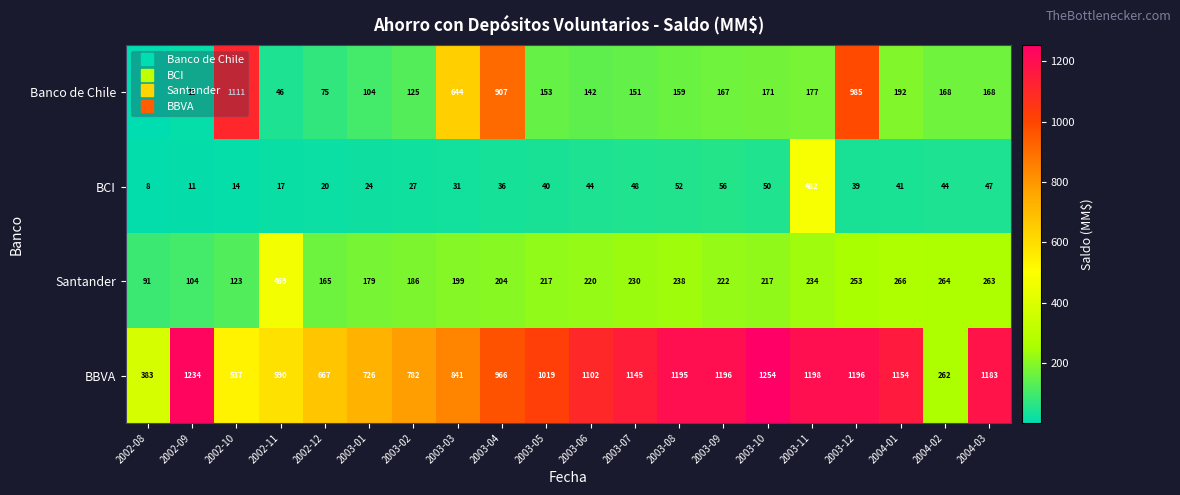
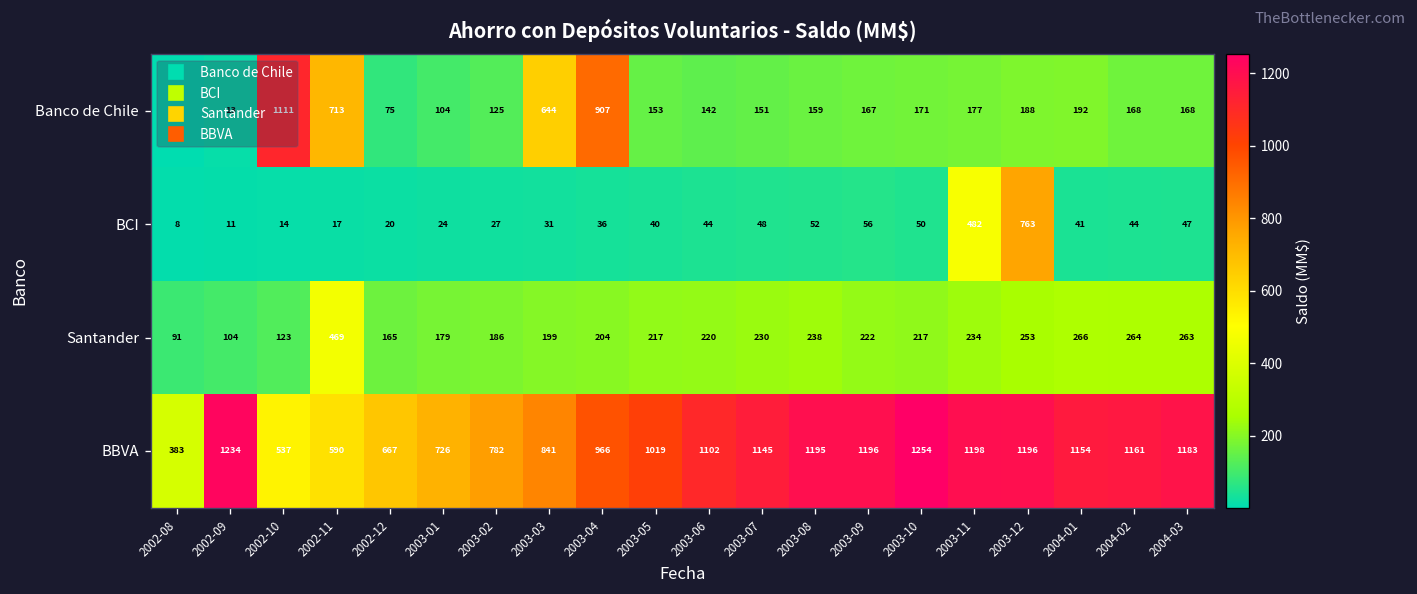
  {
    "Banco de Chile": {
-     "2002-11": 46,
+     "2002-11": 713,
      "2002-12": 75,
      "2003-01": 104,
      "2003-02": 125,
      "2003-03": 644,
      "2003-04": 907,
      "2003-05": 153,
      "2003-06": 142,
      "2003-07": 151,
      "2003-08": 159,
      "2003-09": 167,
      "2003-10": 171,
      "2003-11": 177,
-     "2003-12": 985,
+     "2003-12": 188,
      "2004-01": 192,
      "2004-02": 168,
      "2004-03": 168
    },
    "BCI": {
      "2002-08": 8,
      "2002-09": 11,
      "2002-10": 14,
      "2002-11": 17,
      "2002-12": 20,
      "2003-01": 24,
      "2003-02": 27,
      "2003-03": 31,
      "2003-04": 36,
      "2003-05": 40,
      "2003-06": 44,
      "2003-07": 48,
      "2003-08": 52,
      "2003-09": 56,
      "2003-10": 50,
      "2003-11": 482,
-     "2003-12": 39,
+     "2003-12": 763,
      "2004-01": 41,
      "2004-02": 44,
      "2004-03": 47
    },
    "Santander": {
      "2002-08": 91,
      "2002-09": 104,
      "2002-10": 123,
      "2002-11": 469,
      "2002-12": 165,
      "2003-01": 179,
      "2003-02": 186,
      "2003-03": 199,
      "2003-04": 204,
      "2003-05": 217,
      "2003-06": 220,
      "2003-07": 230,
      "2003-08": 238,
      "2003-09": 222,
      "2003-10": 217,
      "2003-11": 234,
      "2003-12": 253,
      "2004-01": 266,
      "2004-02": 264,
      "2004-03": 263
    },
    "BBVA": {
      "2002-08": 383,
      "2002-09": 1234,
      "2002-10": 537,
      "2002-11": 590,
      "2002-12": 667,
      "2003-01": 726,
      "2003-02": 782,
      "2003-03": 841,
      "2003-04": 966,
      "2003-05": 1019,
      "2003-06": 1102,
      "2003-07": 1145,
      "2003-08": 1195,
      "2003-09": 1196,
      "2003-10": 1254,
      "2003-11": 1198,
      "2003-12": 1196,
      "2004-01": 1154,
-     "2004-02": 262,
+     "2004-02": 1161,
      "2004-03": 1183
    }
  }
